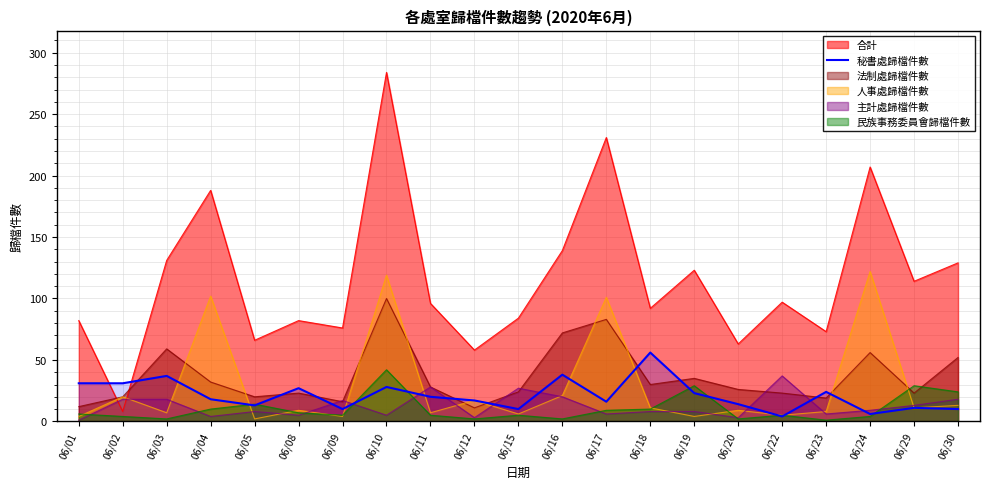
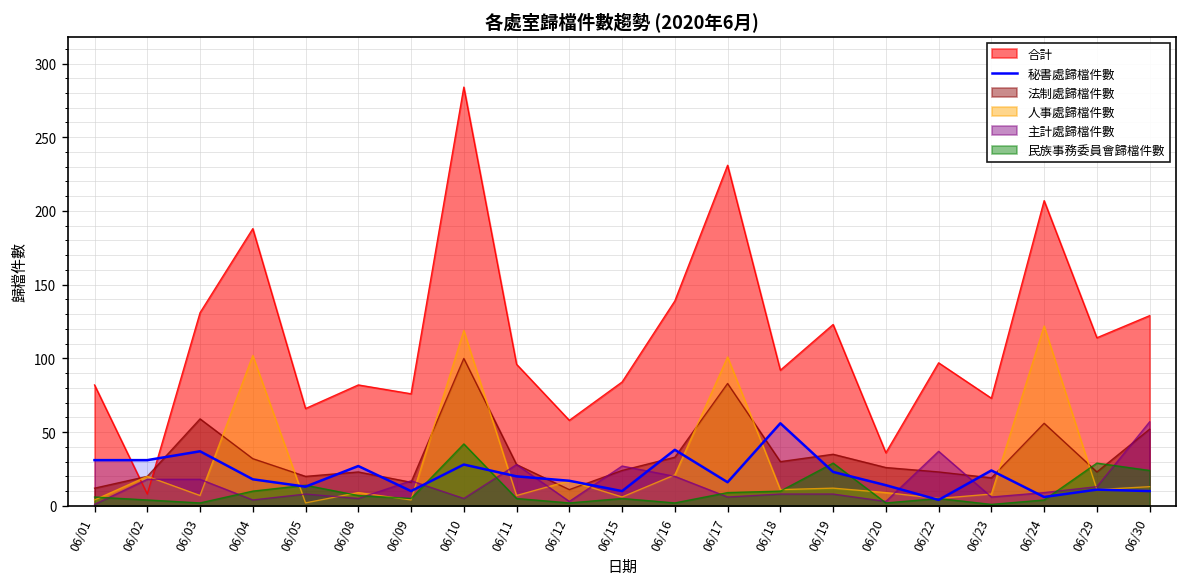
  {
    "合計": {
      "06/01": 82,
      "06/02": 8,
      "06/03": 131,
      "06/04": 188,
      "06/05": 66,
      "06/08": 82,
      "06/09": 76,
      "06/10": 284,
      "06/11": 96,
      "06/12": 58,
      "06/15": 84,
      "06/16": 139,
      "06/17": 231,
      "06/18": 92,
      "06/19": 123,
-     "06/20": 63,
+     "06/20": 36,
      "06/22": 97,
      "06/23": 73,
      "06/24": 207,
      "06/29": 114,
      "06/30": 129
    },
    "秘書處歸檔件數": {
      "06/01": 31,
      "06/02": 31,
      "06/03": 37,
      "06/04": 18,
      "06/08": 27,
      "06/09": 10,
      "06/10": 28,
      "06/11": 20,
      "06/15": 10,
      "06/16": 38,
      "06/17": 16,
      "06/18": 56,
      "06/19": 23,
      "06/20": 14,
      "06/23": 24,
      "06/30": 10
    },
    "法制處歸檔件數": {
      "06/01": 12,
      "06/03": 59,
      "06/04": 32,
      "06/05": 20,
      "06/08": 23,
      "06/10": 100,
      "06/12": 11,
      "06/15": 24,
-     "06/16": 72,
+     "06/16": 33,
      "06/17": 83,
      "06/18": 30,
      "06/19": 35,
      "06/20": 26,
      "06/22": 23,
      "06/23": 19,
      "06/24": 56,
      "06/29": 23,
      "06/30": 52
    },
    "人事處歸檔件數": {
      "06/03": 7,
      "06/04": 102,
      "06/05": 2,
      "06/10": 119,
      "06/17": 101,
-     "06/19": 4,
+     "06/19": 12,
      "06/20": 9,
      "06/24": 122,
      "06/30": 13
    },
    "主計處歸檔件數": {
      "06/01": 1,
      "06/03": 18,
      "06/04": 4,
      "06/05": 8,
      "06/10": 5,
      "06/15": 27,
      "06/17": 6,
      "06/19": 8,
      "06/22": 37,
      "06/24": 9,
-     "06/30": 18
+     "06/30": 57
    },
    "民族事務委員會歸檔件數": {
      "06/02": 4,
      "06/03": 2,
      "06/04": 10,
      "06/10": 42,
      "06/16": 2,
      "06/17": 9,
      "06/19": 29,
      "06/23": 1,
      "06/29": 29,
      "06/30": 24
    }
  }
